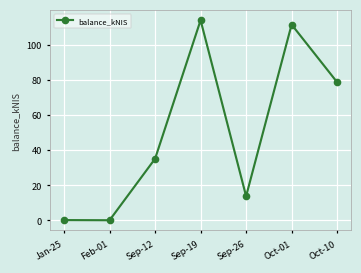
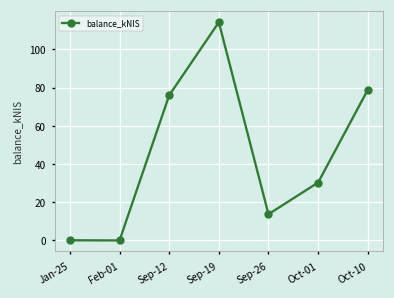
  {
    "Jan-25": 0,
    "Feb-01": 0,
-   "Sep-12": 35,
+   "Sep-12": 76,
    "Sep-19": 114,
    "Sep-26": 14,
-   "Oct-01": 112,
+   "Oct-01": 30,
    "Oct-10": 79
  }
